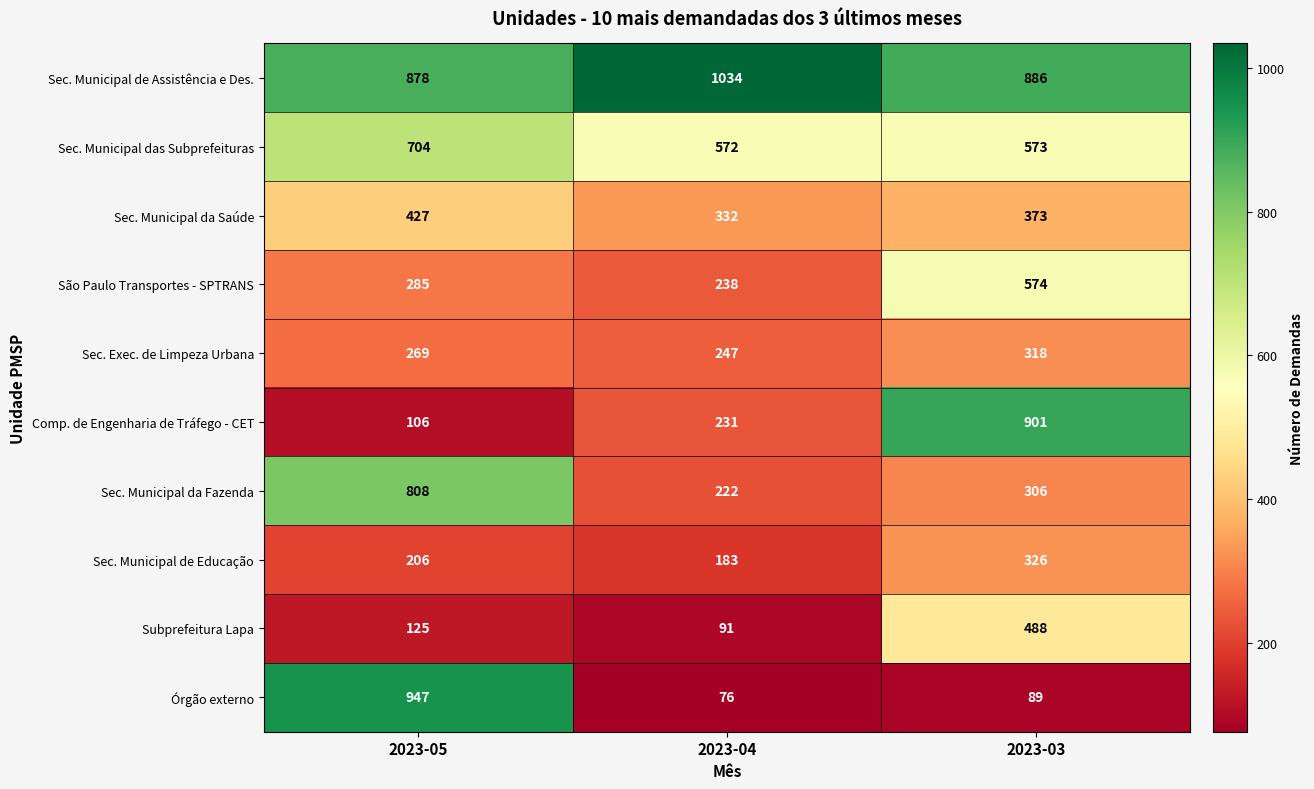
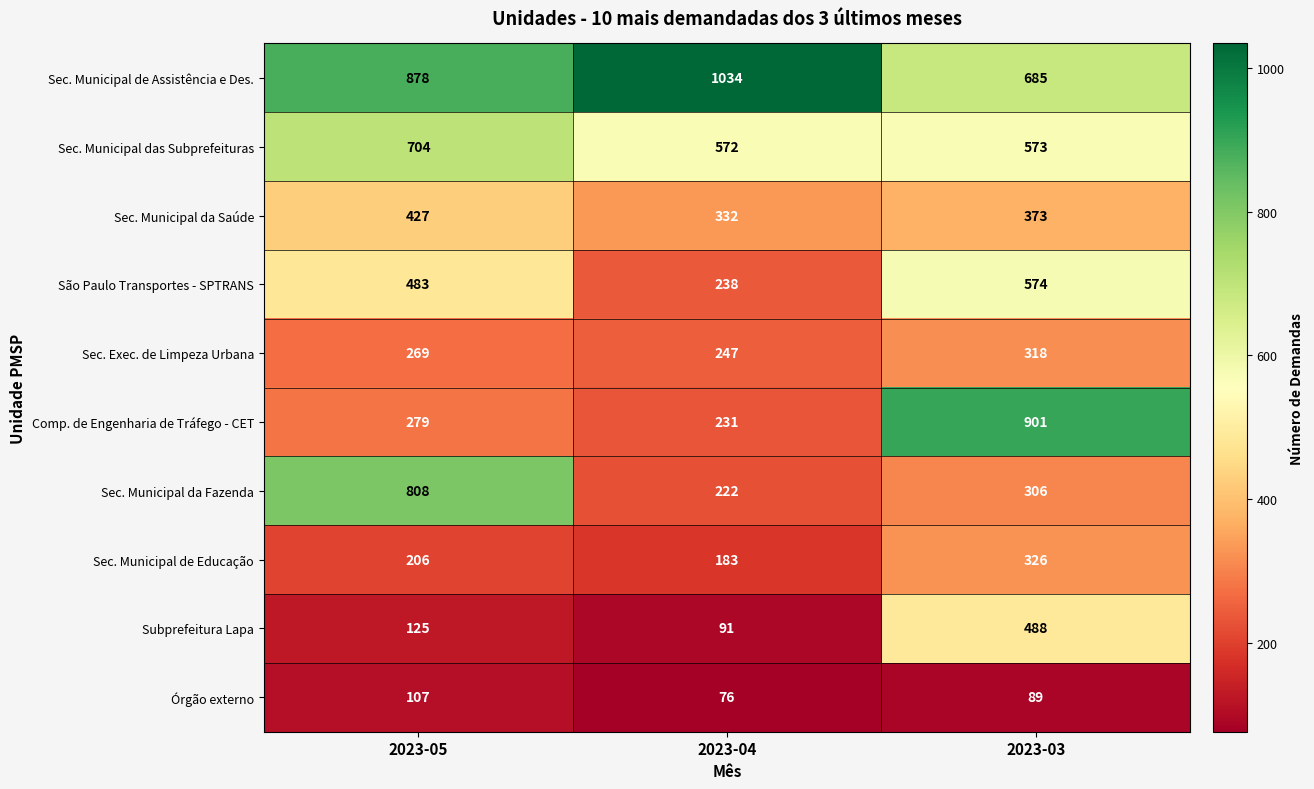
  {
    "Sec. Municipal de Assistência e Des.": {
      "2023-05": 878,
      "2023-04": 1034,
-     "2023-03": 886
+     "2023-03": 685
    },
    "Sec. Municipal das Subprefeituras": {
      "2023-05": 704,
      "2023-04": 572,
      "2023-03": 573
    },
    "Sec. Municipal da Saúde": {
      "2023-05": 427,
      "2023-04": 332,
      "2023-03": 373
    },
    "São Paulo Transportes - SPTRANS": {
-     "2023-05": 285,
+     "2023-05": 483,
      "2023-04": 238,
      "2023-03": 574
    },
    "Sec. Exec. de Limpeza Urbana": {
      "2023-05": 269,
      "2023-04": 247,
      "2023-03": 318
    },
    "Comp. de Engenharia de Tráfego - CET": {
-     "2023-05": 106,
+     "2023-05": 279,
      "2023-04": 231,
      "2023-03": 901
    },
    "Sec. Municipal da Fazenda": {
      "2023-05": 808,
      "2023-04": 222,
      "2023-03": 306
    },
    "Sec. Municipal de Educação": {
      "2023-05": 206,
      "2023-04": 183,
      "2023-03": 326
    },
    "Subprefeitura Lapa": {
      "2023-05": 125,
      "2023-04": 91,
      "2023-03": 488
    },
    "Órgão externo": {
-     "2023-05": 947,
+     "2023-05": 107,
      "2023-04": 76,
      "2023-03": 89
    }
  }
